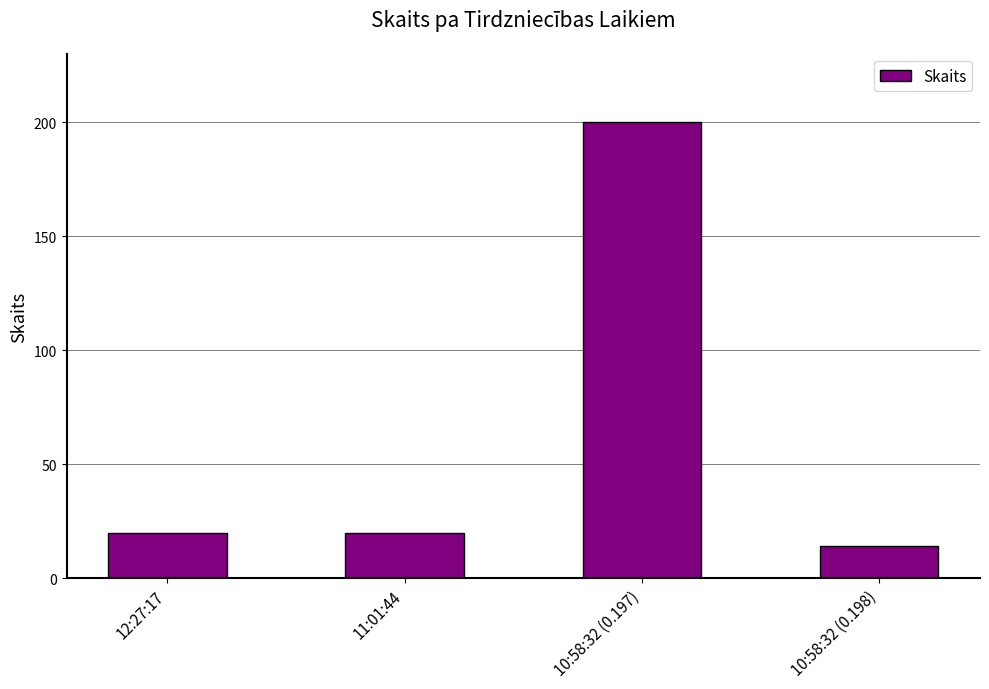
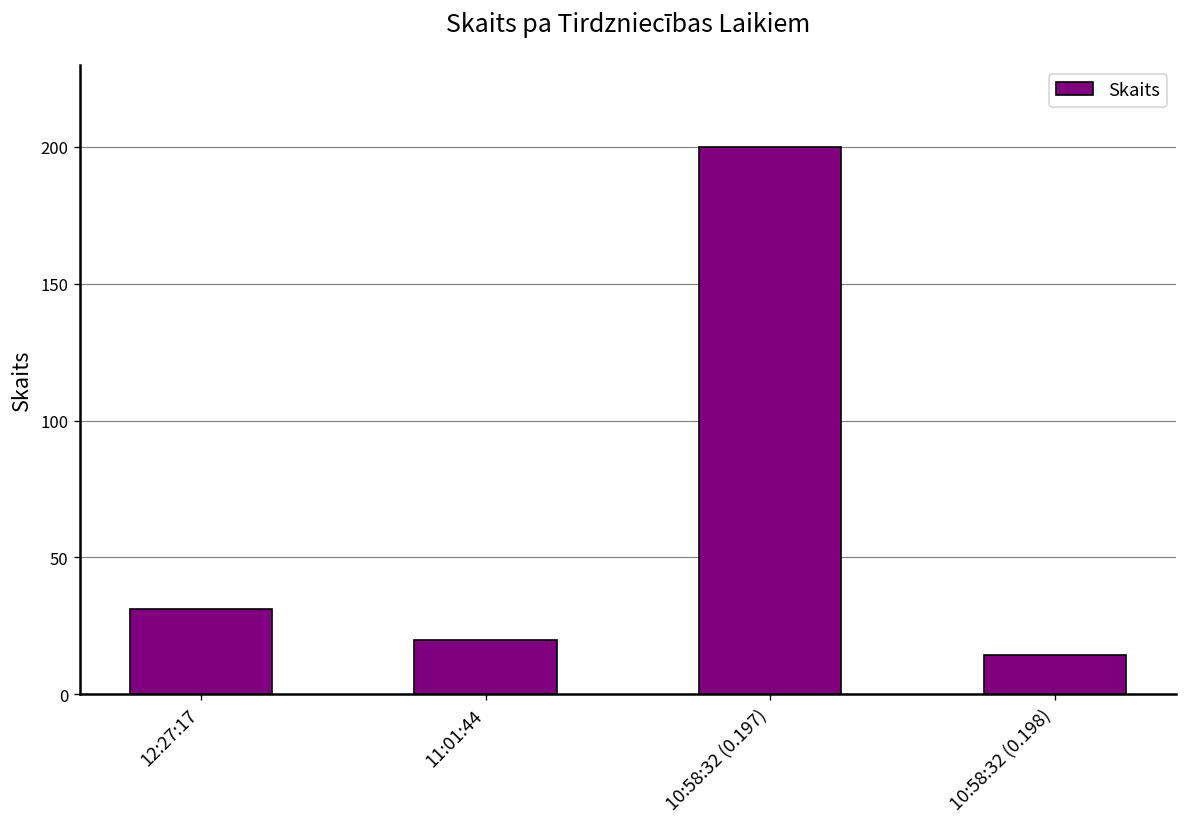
  {
-   "12:27:17": 20,
+   "12:27:17": 31,
    "11:01:44": 20,
    "10:58:32 (0.197)": 200,
    "10:58:32 (0.198)": 14
  }
